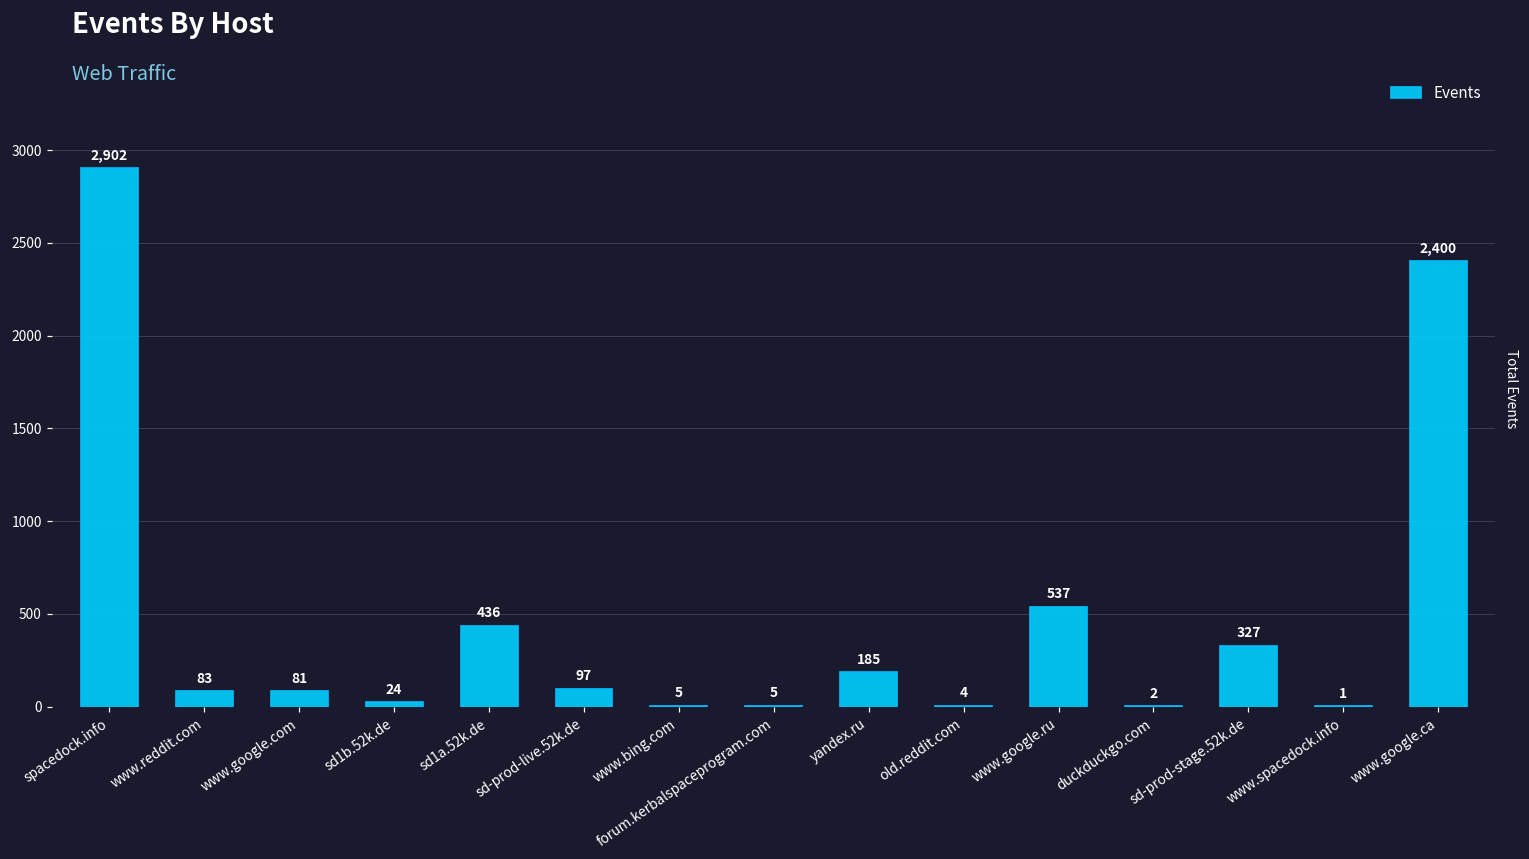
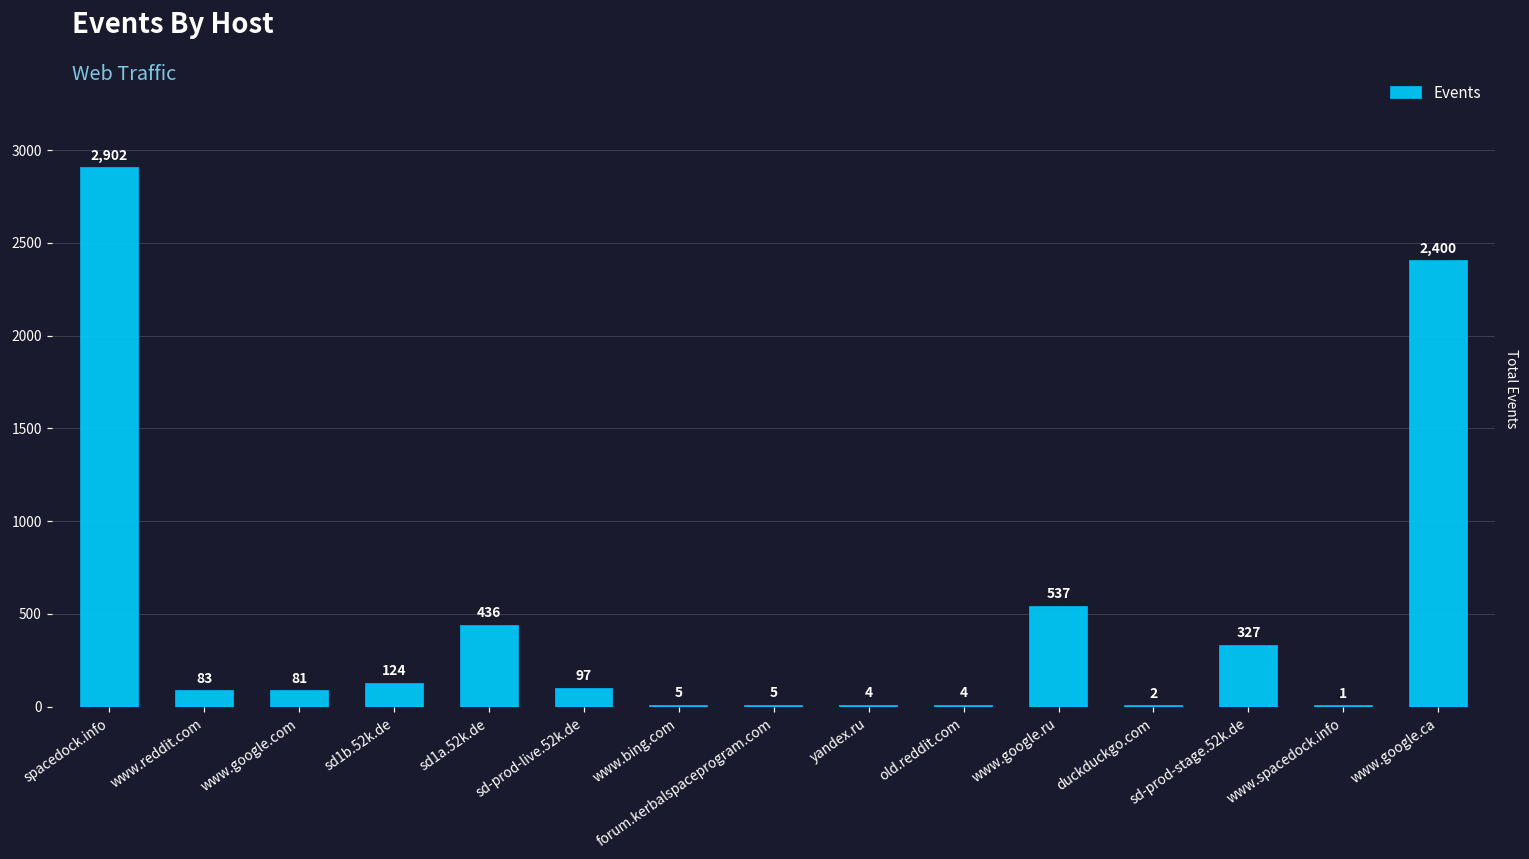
  {
    "spacedock.info": "2,902",
    "www.reddit.com": "83",
    "www.google.com": "81",
-   "sd1b.52k.de": "24",
+   "sd1b.52k.de": "124",
    "sd1a.52k.de": "436",
    "sd-prod-live.52k.de": "97",
    "www.bing.com": "5",
    "forum.kerbalspaceprogram.com": "5",
-   "yandex.ru": "185",
+   "yandex.ru": "4",
    "old.reddit.com": "4",
    "www.google.ru": "537",
    "duckduckgo.com": "2",
    "sd-prod-stage.52k.de": "327",
    "www.spacedock.info": "1",
    "www.google.ca": "2,400"
  }
